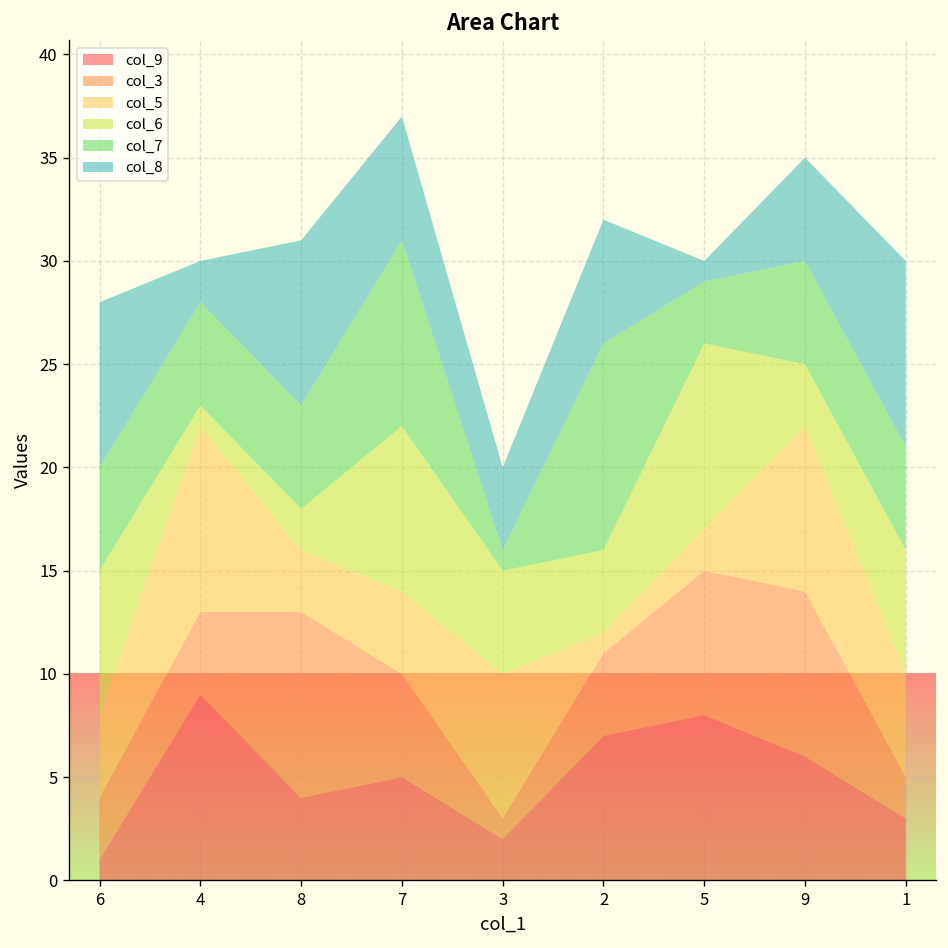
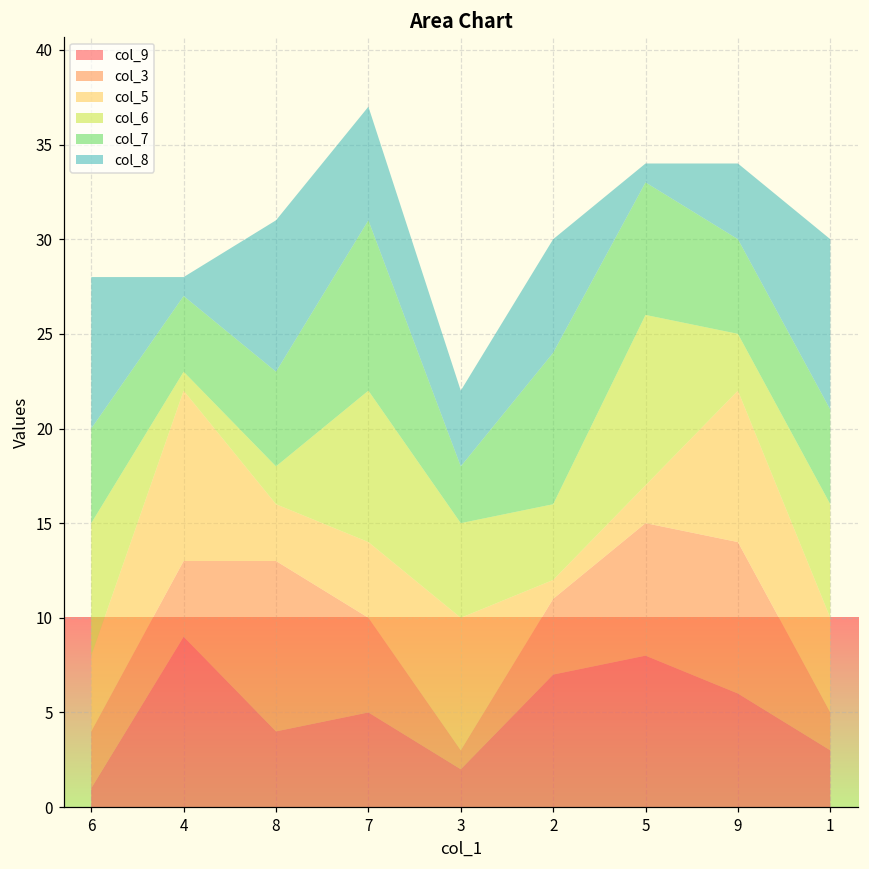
  {
    "col_7": {
      "6": 5,
-     "4": 5,
+     "4": 4,
      "8": 5,
      "7": 9,
-     "3": 1,
-     "2": 10,
-     "5": 3,
+     "3": 3,
+     "2": 8,
+     "5": 7,
      "9": 5,
      "1": 5
    },
    "col_8": {
      "6": 8,
-     "4": 2,
+     "4": 1,
      "8": 8,
      "7": 6,
      "3": 4,
      "2": 6,
      "5": 1,
-     "9": 5,
+     "9": 4,
      "1": 9
    }
  }
